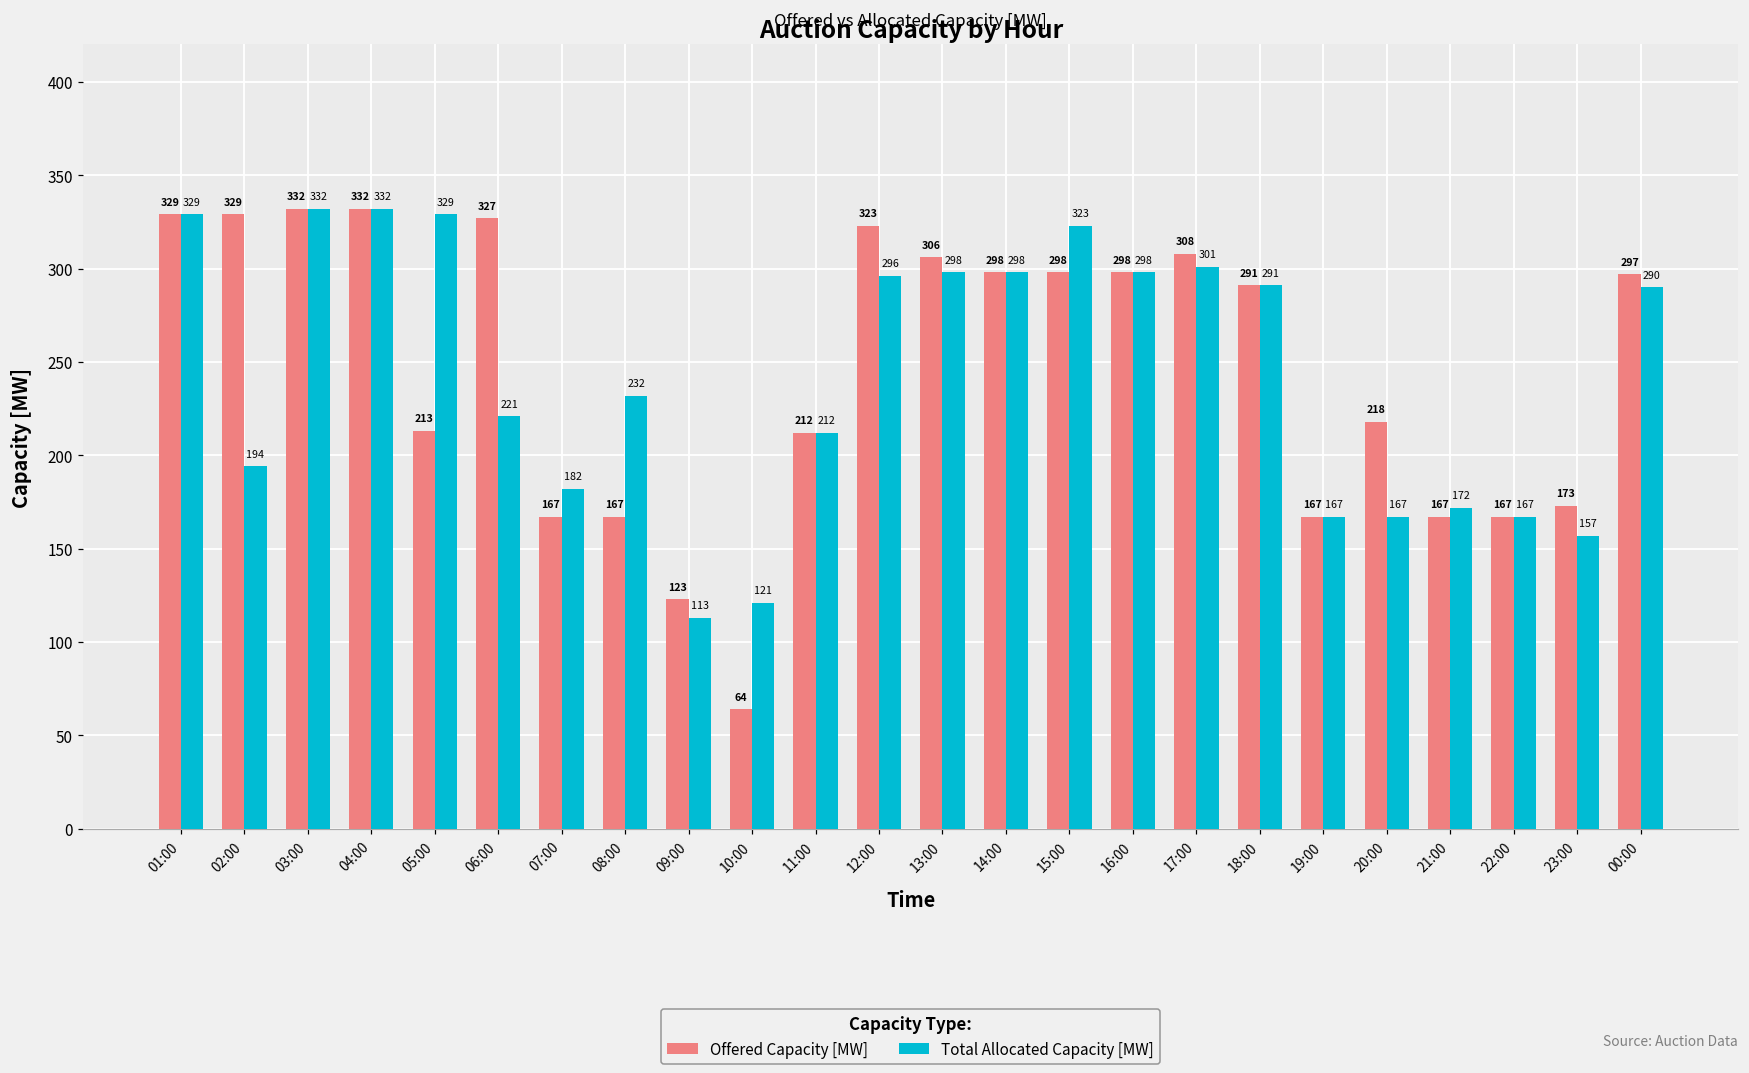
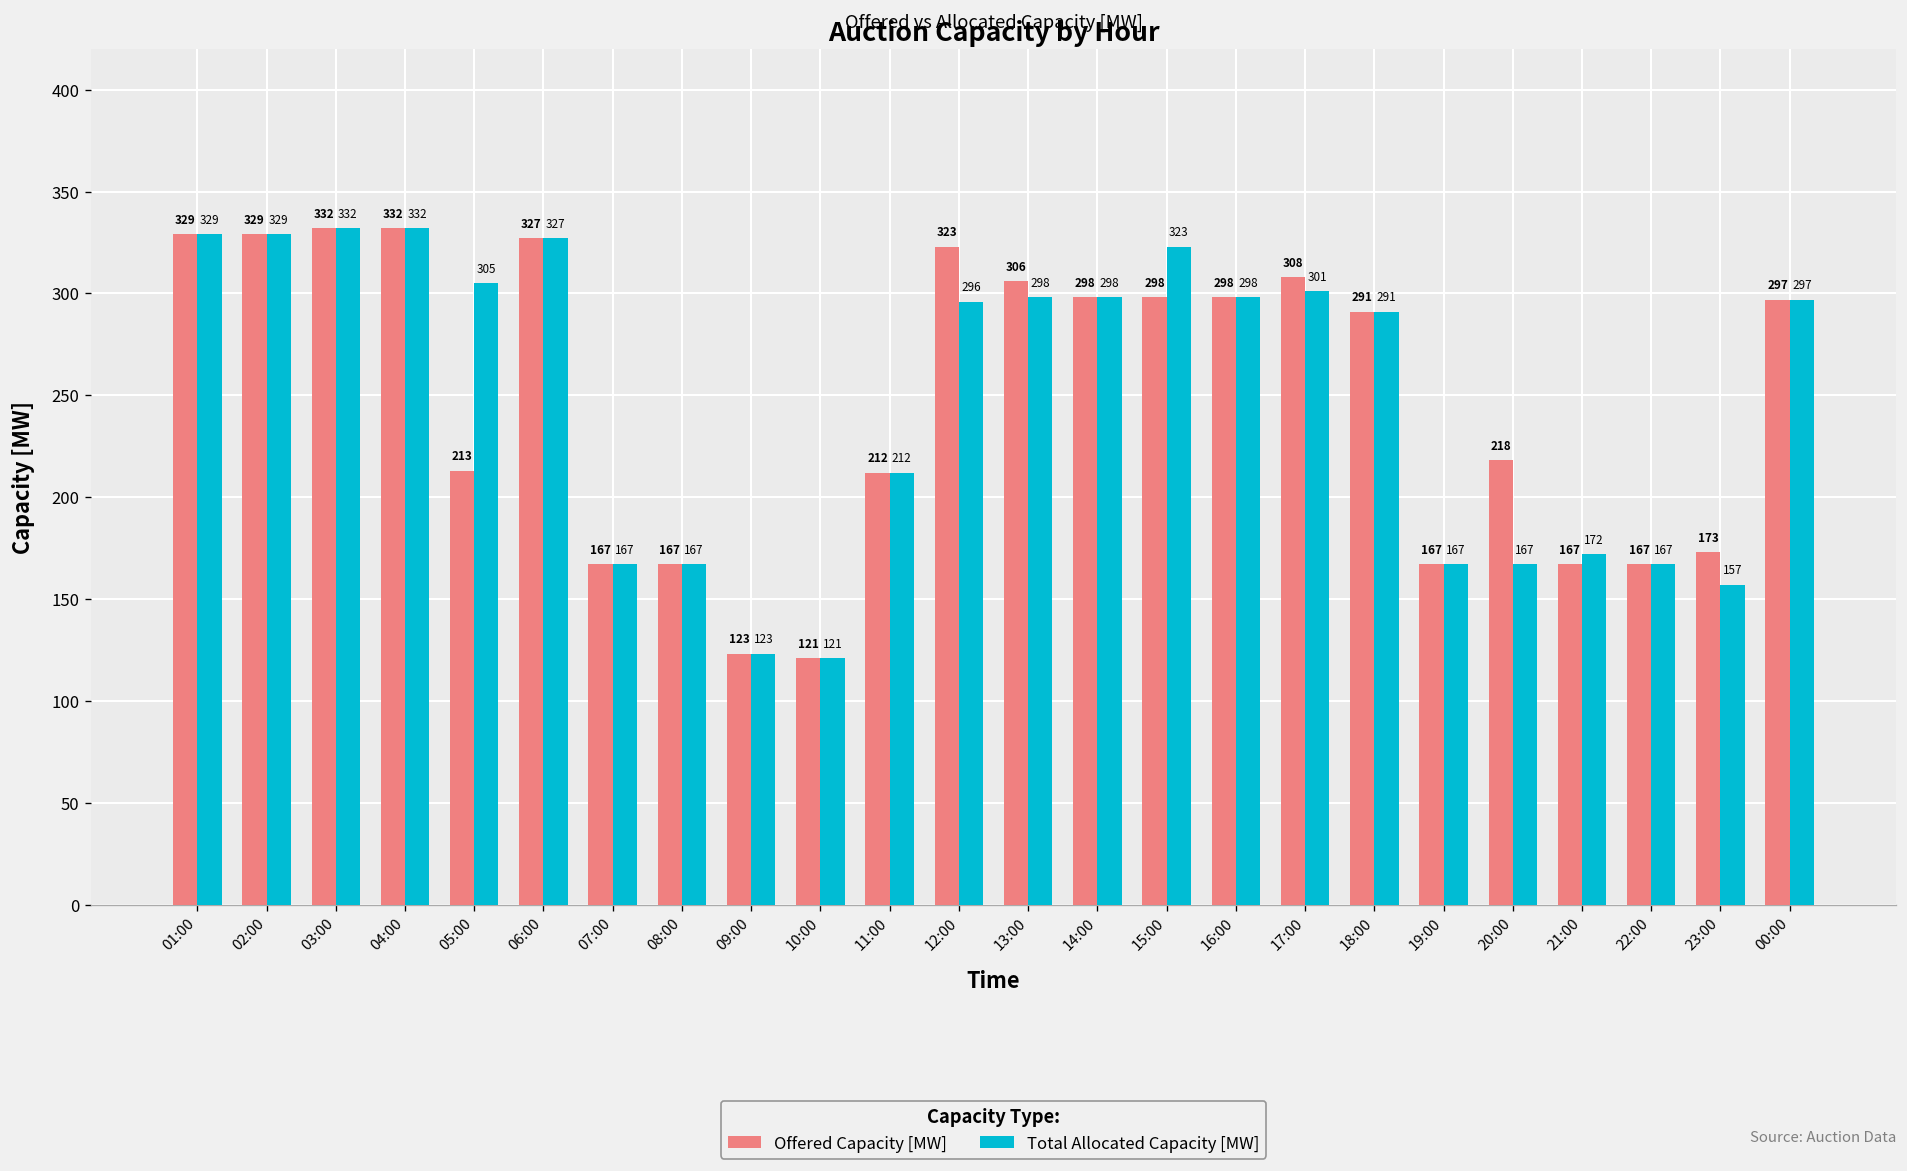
  {
    "Offered Capacity [MW]": {
      "01:00": 329,
      "02:00": 329,
      "03:00": 332,
      "04:00": 332,
      "05:00": 213,
      "06:00": 327,
      "07:00": 167,
      "08:00": 167,
      "09:00": 123,
-     "10:00": 64,
+     "10:00": 121,
      "11:00": 212,
      "12:00": 323,
      "13:00": 306,
      "14:00": 298,
      "15:00": 298,
      "16:00": 298,
      "17:00": 308,
      "18:00": 291,
      "19:00": 167,
      "20:00": 218,
      "21:00": 167,
      "22:00": 167,
      "23:00": 173,
      "00:00": 297
    },
    "Total Allocated Capacity [MW]": {
      "01:00": 329,
-     "02:00": 194,
+     "02:00": 329,
      "03:00": 332,
      "04:00": 332,
-     "05:00": 329,
-     "06:00": 221,
-     "07:00": 182,
-     "08:00": 232,
-     "09:00": 113,
+     "05:00": 305,
+     "06:00": 327,
+     "07:00": 167,
+     "08:00": 167,
+     "09:00": 123,
      "10:00": 121,
      "11:00": 212,
      "12:00": 296,
      "13:00": 298,
      "14:00": 298,
      "15:00": 323,
      "16:00": 298,
      "17:00": 301,
      "18:00": 291,
      "19:00": 167,
      "20:00": 167,
      "21:00": 172,
      "22:00": 167,
      "23:00": 157,
-     "00:00": 290
+     "00:00": 297
    }
  }
